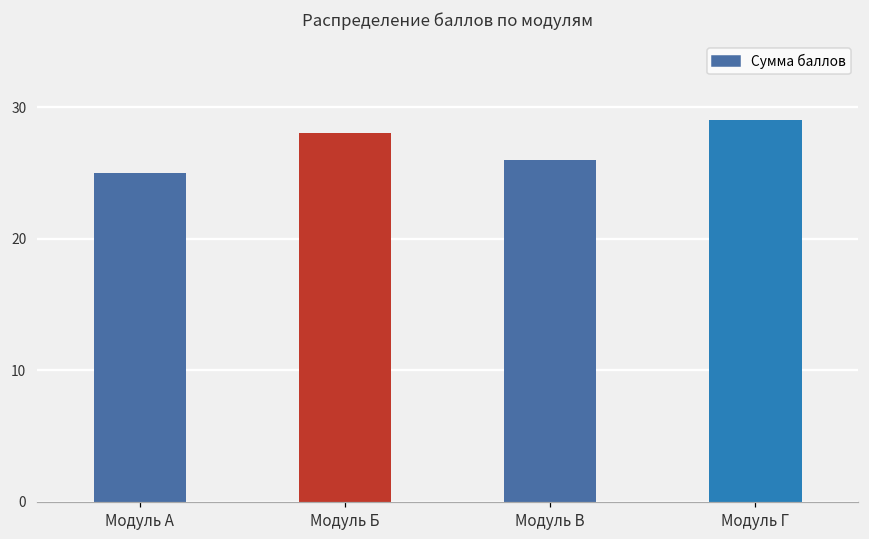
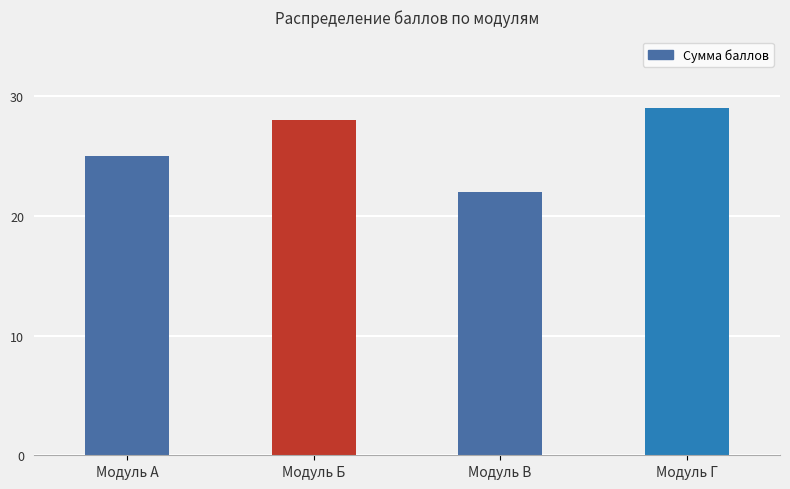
  {
    "Модуль А": 25,
    "Модуль Б": 28,
-   "Модуль В": 26,
+   "Модуль В": 22,
    "Модуль Г": 29
  }
